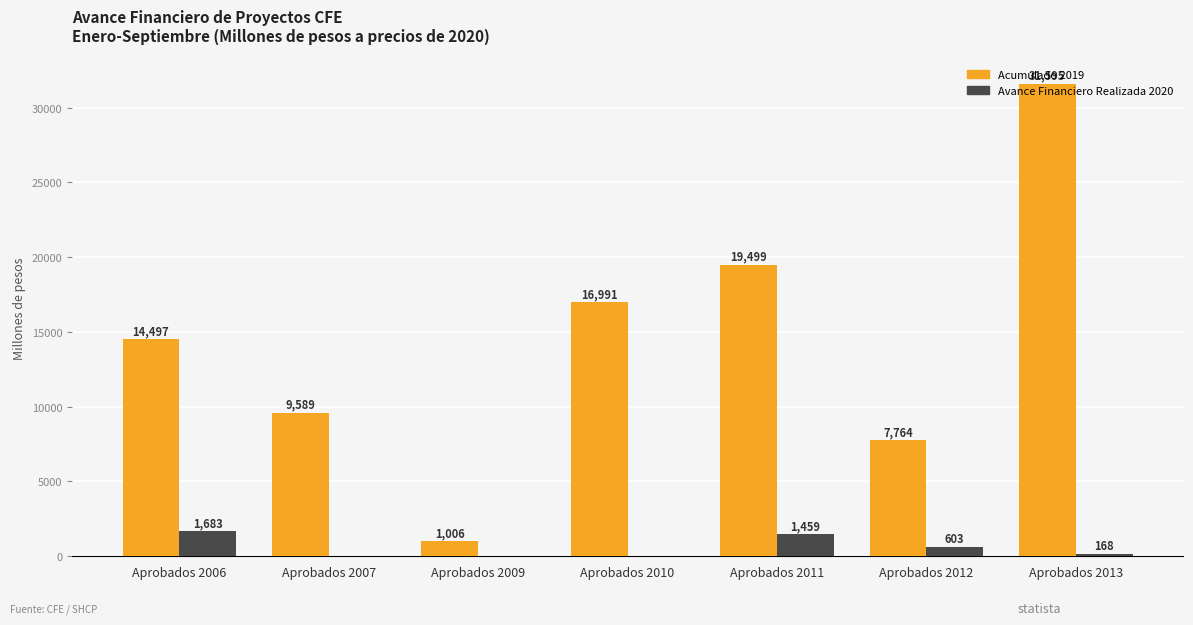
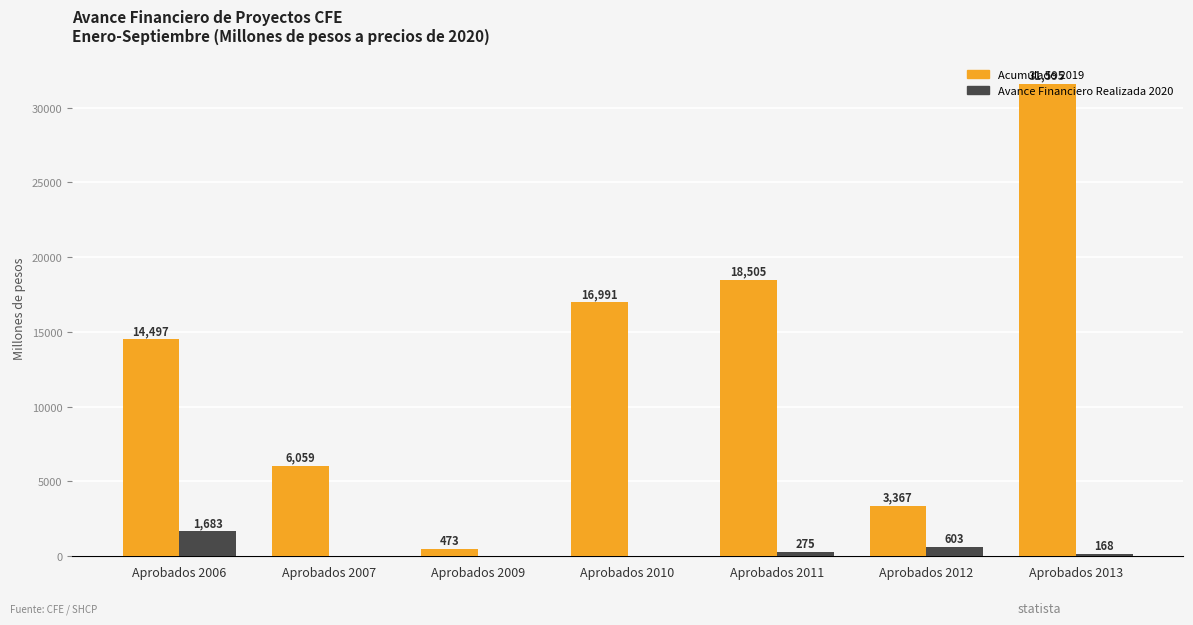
  {
    "Acumulado 2019": {
      "Aprobados 2006": "14,497",
-     "Aprobados 2007": "9,589",
-     "Aprobados 2009": "1,006",
+     "Aprobados 2007": "6,059",
+     "Aprobados 2009": "473",
      "Aprobados 2010": "16,991",
-     "Aprobados 2011": "19,499",
-     "Aprobados 2012": "7,764",
+     "Aprobados 2011": "18,505",
+     "Aprobados 2012": "3,367",
      "Aprobados 2013": "31,595"
    },
    "Avance Financiero Realizada 2020": {
      "Aprobados 2006": "1,683",
-     "Aprobados 2011": "1,459",
+     "Aprobados 2011": "275",
      "Aprobados 2012": "603",
      "Aprobados 2013": "168"
    }
  }
